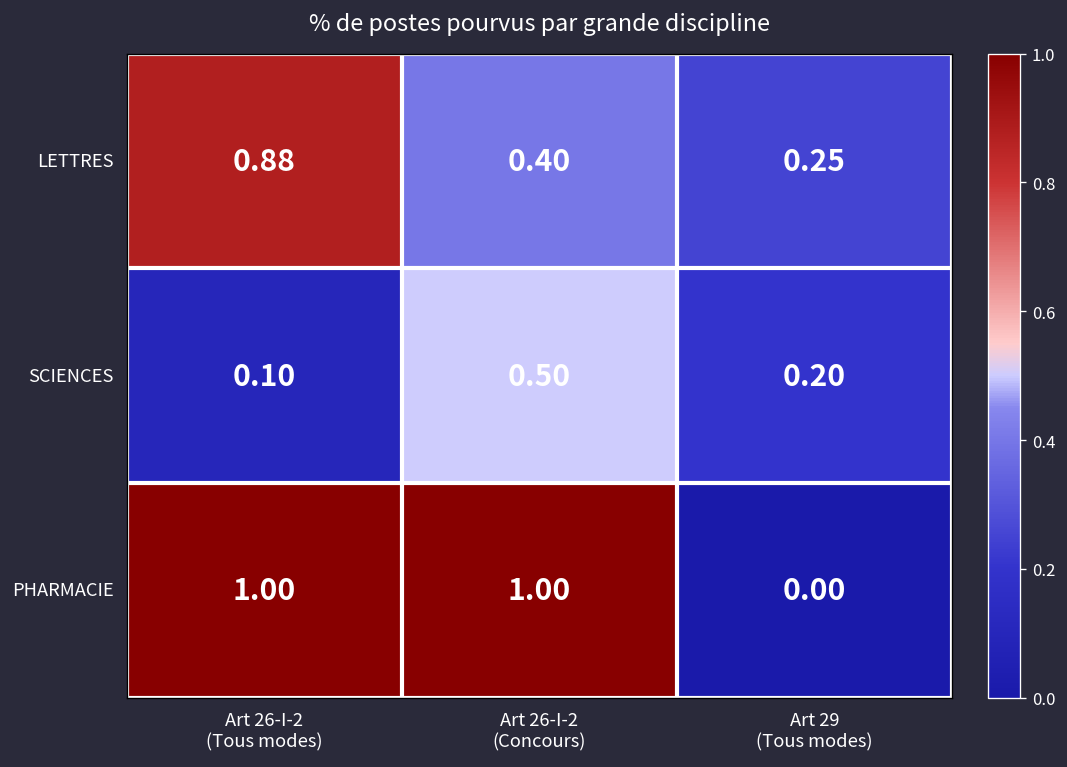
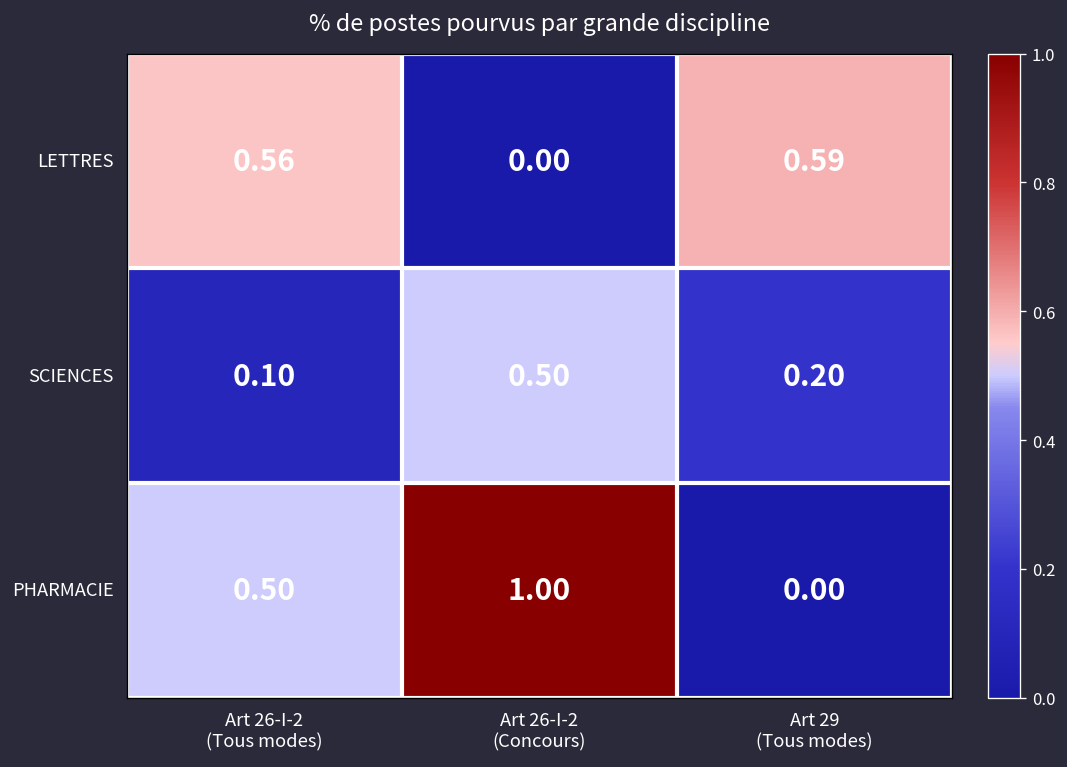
  {
    "LETTRES": {
-     "Art 26-I-2 (Tous modes)": 0.88,
-     "Art 26-I-2 (Concours)": 0.40,
-     "Art 29 (Tous modes)": 0.25
+     "Art 26-I-2 (Tous modes)": 0.56,
+     "Art 26-I-2 (Concours)": 0.00,
+     "Art 29 (Tous modes)": 0.59
    },
    "SCIENCES": {
      "Art 26-I-2 (Tous modes)": 0.10,
      "Art 26-I-2 (Concours)": 0.50,
      "Art 29 (Tous modes)": 0.20
    },
    "PHARMACIE": {
-     "Art 26-I-2 (Tous modes)": 1.00,
+     "Art 26-I-2 (Tous modes)": 0.50,
      "Art 26-I-2 (Concours)": 1.00,
      "Art 29 (Tous modes)": 0.00
    }
  }
